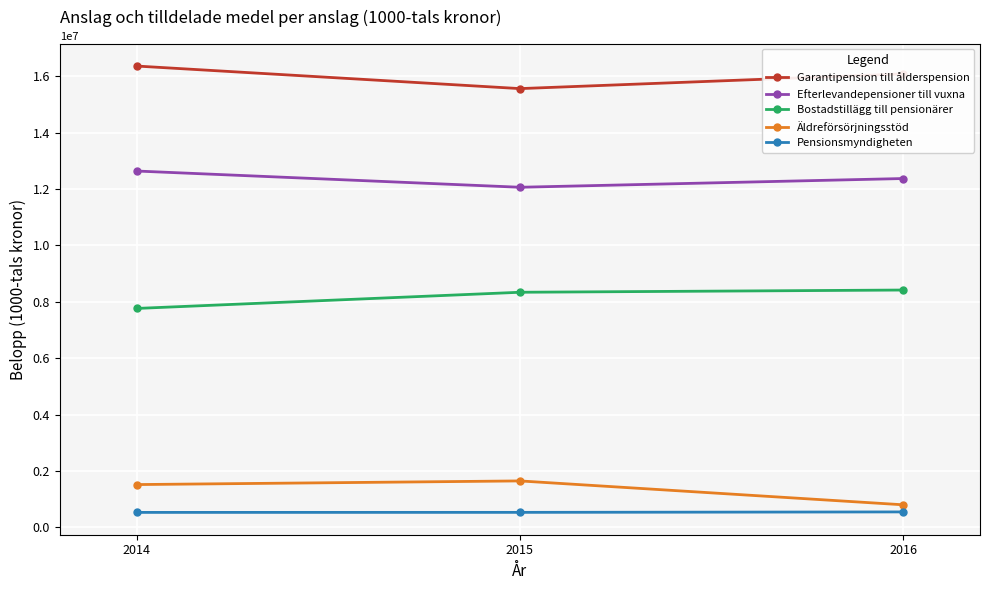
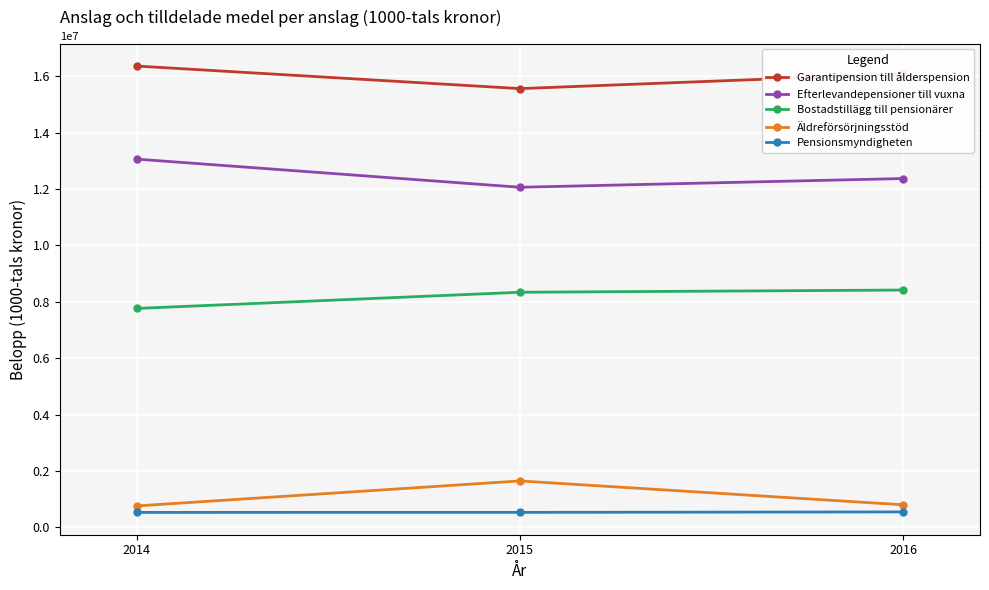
  {
    "Garantipension till ålderspension": {
      "2014": 16400000,
      "2015": 15600000
    },
    "Efterlevandepensioner till vuxna": {
-     "2014": 12600000,
+     "2014": 13100000,
      "2015": 12100000,
      "2016": 12400000
    },
    "Bostadstillägg till pensionärer": {
      "2014": 7800000,
      "2015": 8300000,
      "2016": 8400000
    },
    "Äldreförsörjningsstöd": {
-     "2014": 1500000,
+     "2014": 800000,
      "2015": 1600000,
      "2016": 800000
    },
    "Pensionsmyndigheten": {
      "2014": 500000,
      "2015": 500000,
      "2016": 500000
    }
  }
